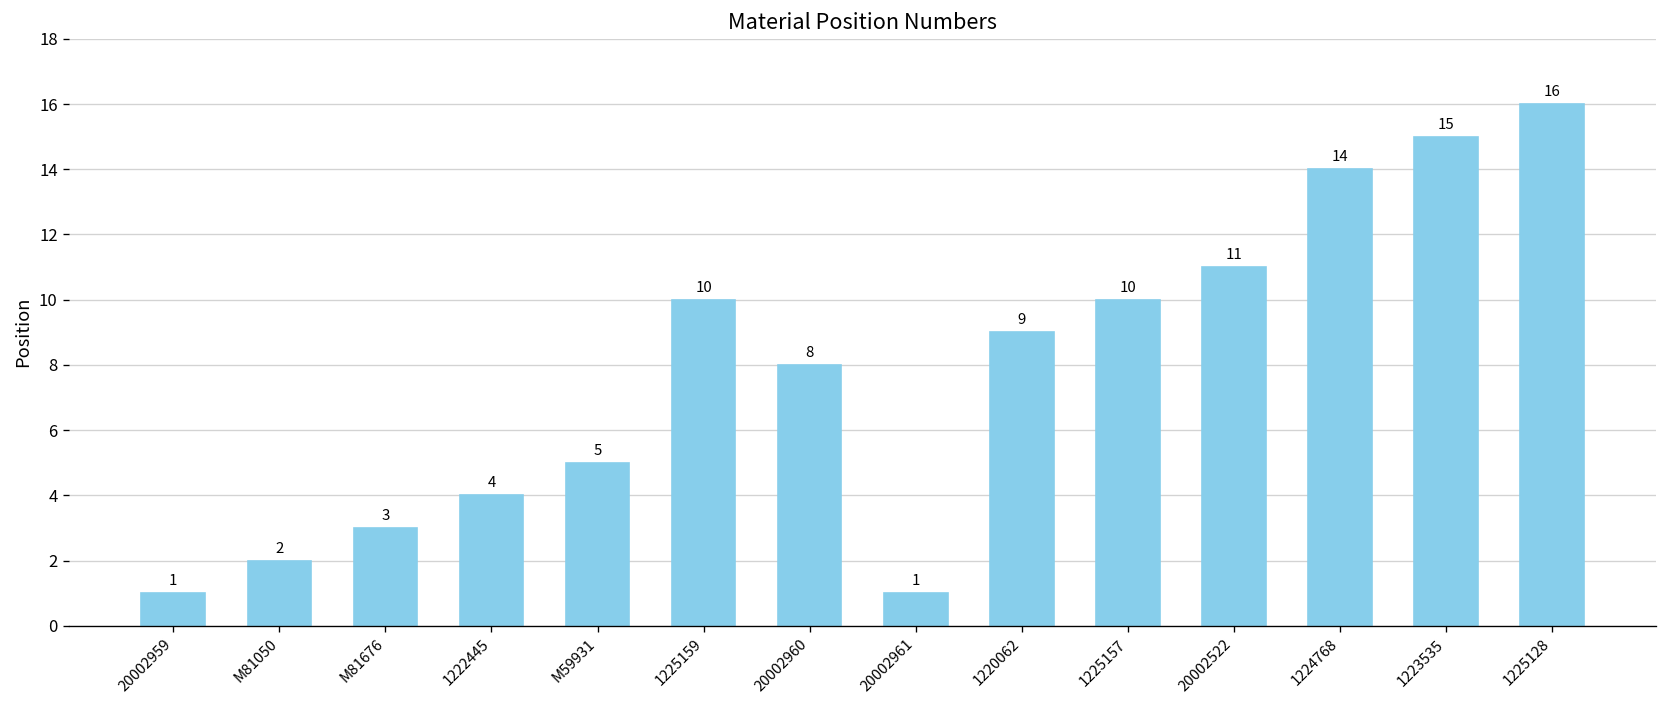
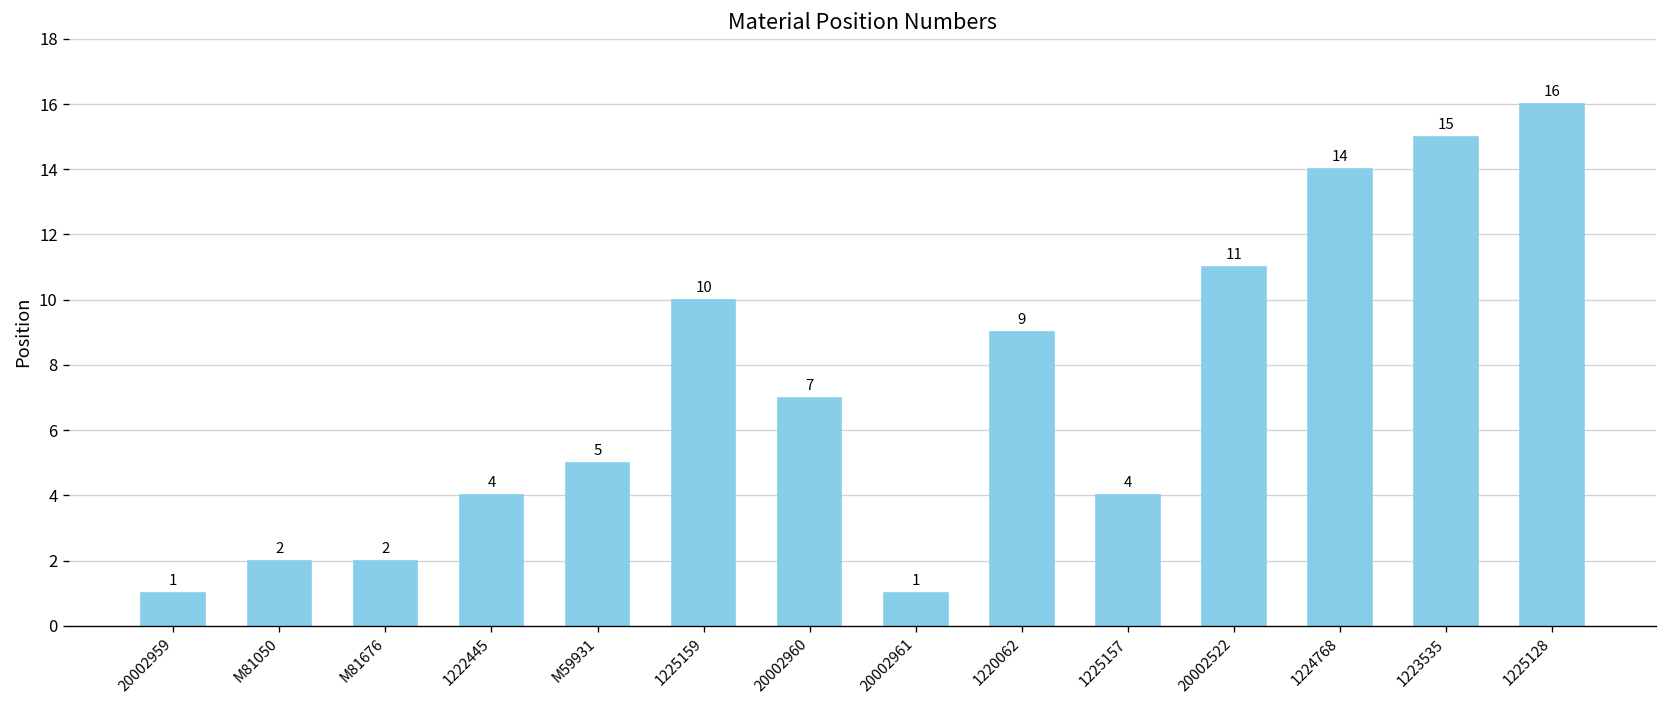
  {
    "20002959": 1,
    "M81050": 2,
-   "M81676": 3,
+   "M81676": 2,
    "1222445": 4,
    "M59931": 5,
    "1225159": 10,
-   "20002960": 8,
+   "20002960": 7,
    "20002961": 1,
    "1220062": 9,
-   "1225157": 10,
+   "1225157": 4,
    "20002522": 11,
    "1224768": 14,
    "1223535": 15,
    "1225128": 16
  }
